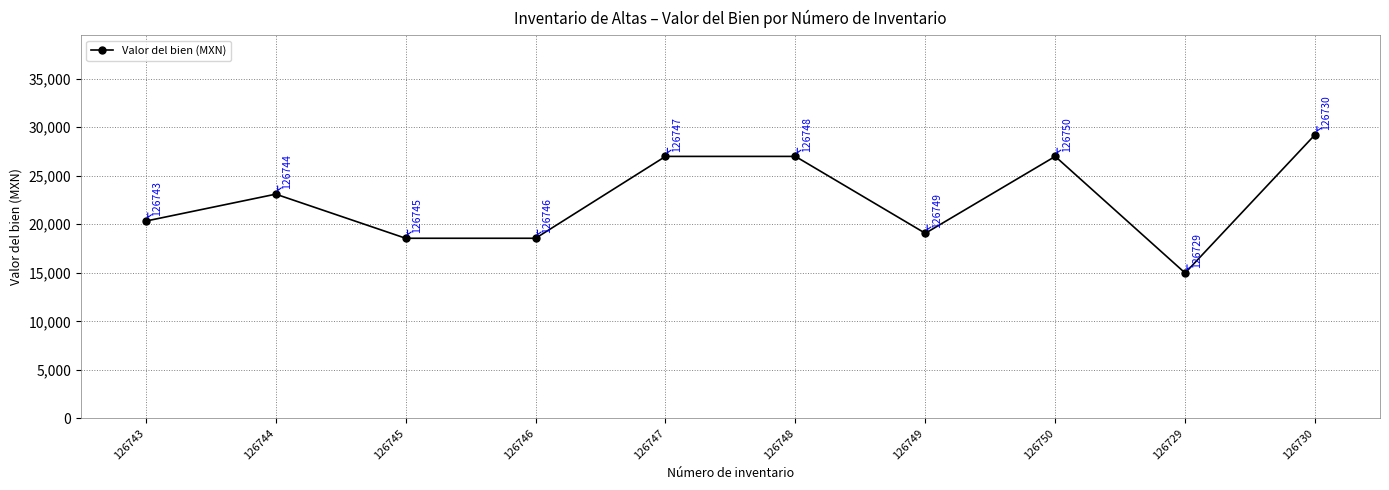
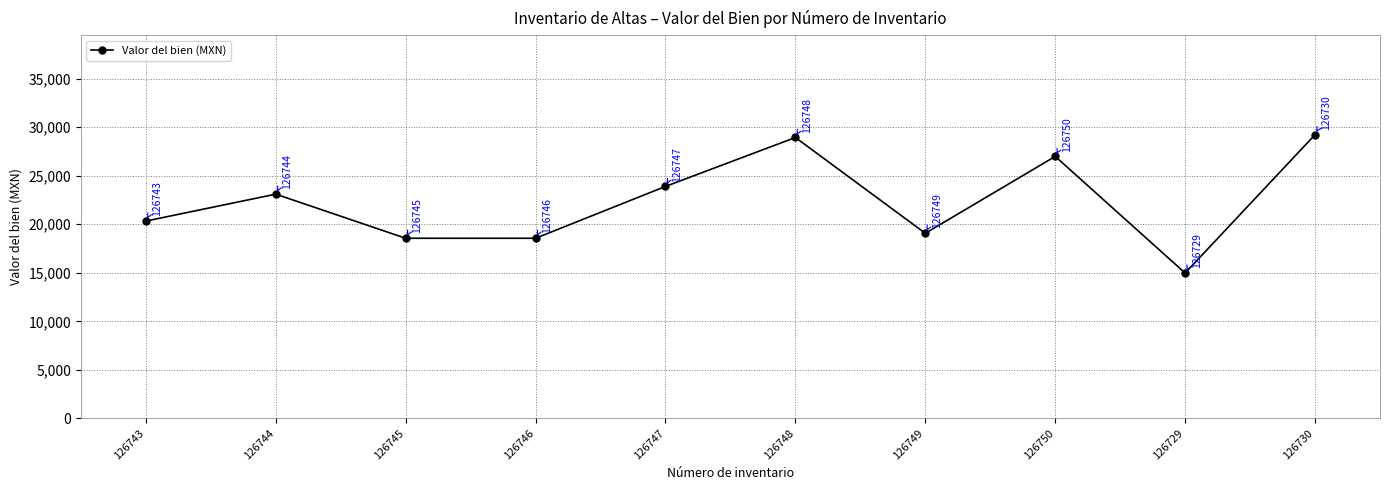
  {
-   "126747": "27,000",
-   "126748": "27,000"
+   "126747": "24,000",
+   "126748": "29,000"
  }
